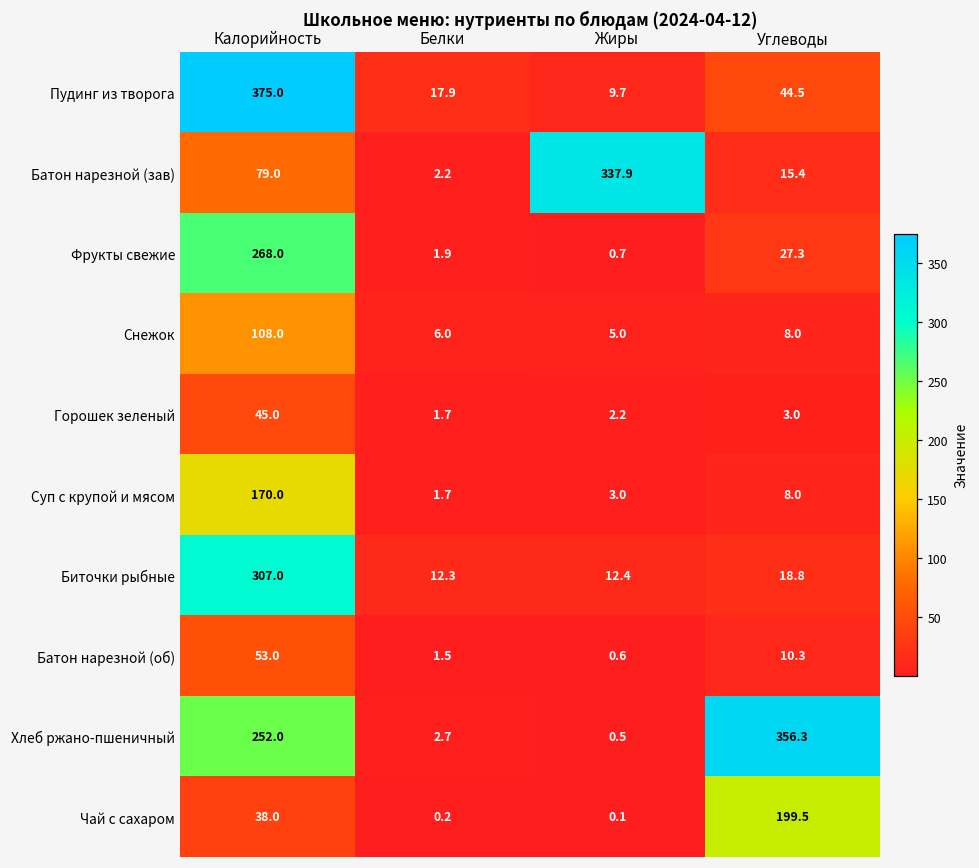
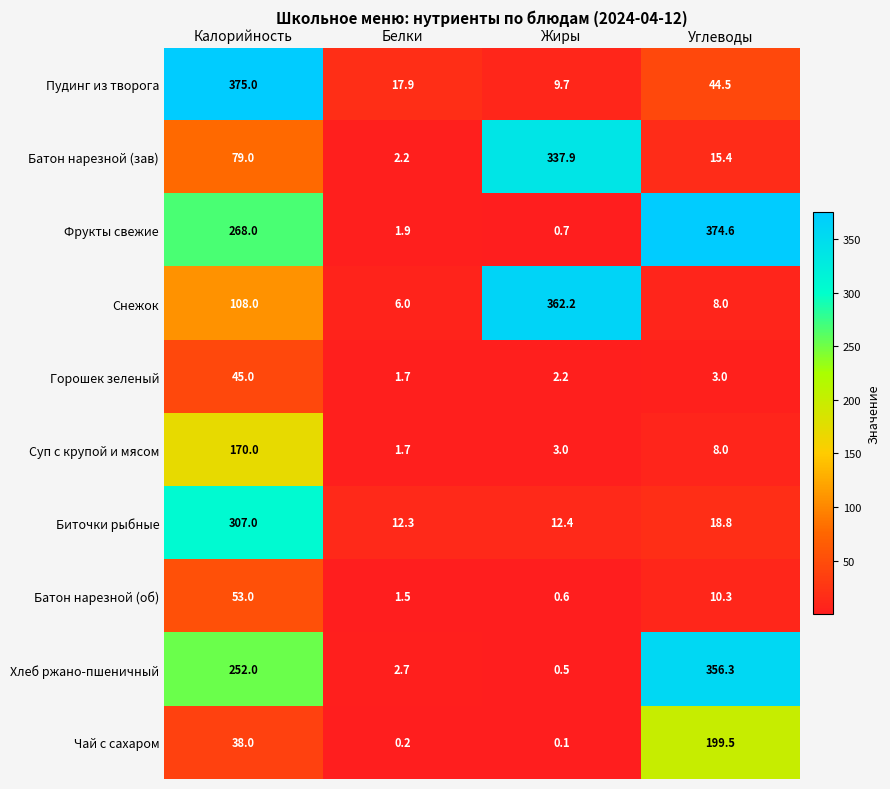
  {
    "Пудинг из творога": {
      "Калорийность": 375.0,
      "Белки": 17.9,
      "Жиры": 9.7,
      "Углеводы": 44.5
    },
    "Батон нарезной (зав)": {
      "Калорийность": 79.0,
      "Белки": 2.2,
      "Жиры": 337.9,
      "Углеводы": 15.4
    },
    "Фрукты свежие": {
      "Калорийность": 268.0,
      "Белки": 1.9,
      "Жиры": 0.7,
-     "Углеводы": 27.3
+     "Углеводы": 374.6
    },
    "Снежок": {
      "Калорийность": 108.0,
      "Белки": 6.0,
-     "Жиры": 5.0,
+     "Жиры": 362.2,
      "Углеводы": 8.0
    },
    "Горошек зеленый": {
      "Калорийность": 45.0,
      "Белки": 1.7,
      "Жиры": 2.2,
      "Углеводы": 3.0
    },
    "Суп с крупой и мясом": {
      "Калорийность": 170.0,
      "Белки": 1.7,
      "Жиры": 3.0,
      "Углеводы": 8.0
    },
    "Биточки рыбные": {
      "Калорийность": 307.0,
      "Белки": 12.3,
      "Жиры": 12.4,
      "Углеводы": 18.8
    },
    "Батон нарезной (об)": {
      "Калорийность": 53.0,
      "Белки": 1.5,
      "Жиры": 0.6,
      "Углеводы": 10.3
    },
    "Хлеб ржано-пшеничный": {
      "Калорийность": 252.0,
      "Белки": 2.7,
      "Жиры": 0.5,
      "Углеводы": 356.3
    },
    "Чай с сахаром": {
      "Калорийность": 38.0,
      "Белки": 0.2,
      "Жиры": 0.1,
      "Углеводы": 199.5
    }
  }
